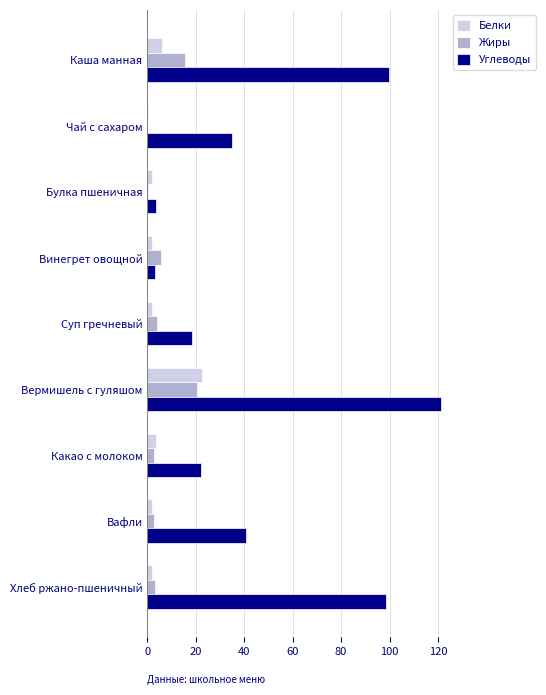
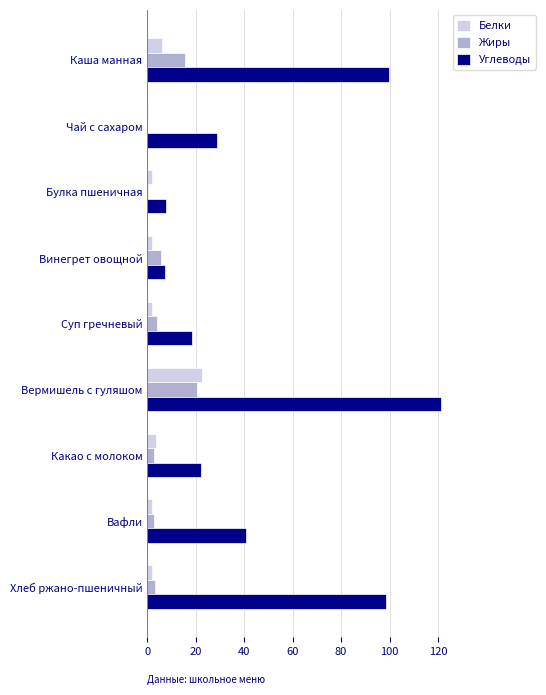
  {
    "Углеводы": {
      "Каша манная": 100,
-     "Чай с сахаром": 35,
-     "Булка пшеничная": 3,
-     "Винегрет овощной": 3,
+     "Чай с сахаром": 29,
+     "Булка пшеничная": 8,
+     "Винегрет овощной": 7,
      "Суп гречневый": 18,
      "Вермишель с гуляшом": 121,
      "Какао с молоком": 22,
      "Вафли": 41,
      "Хлеб ржано-пшеничный": 98
    }
  }
